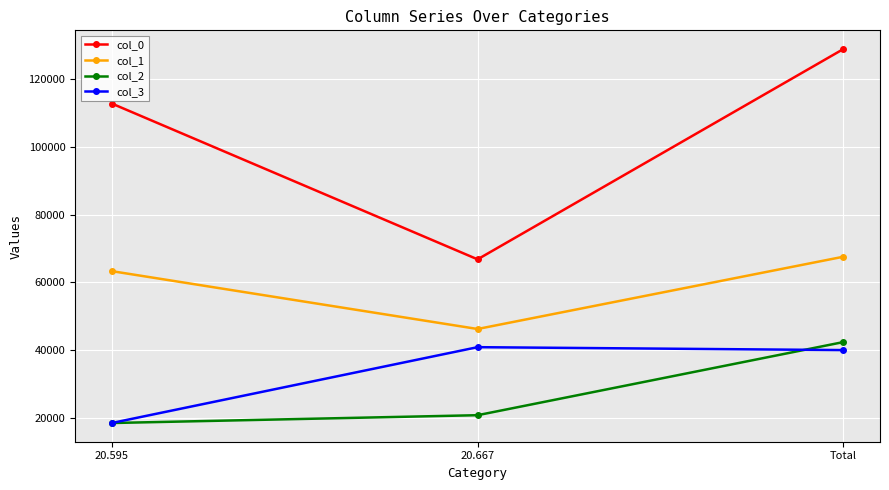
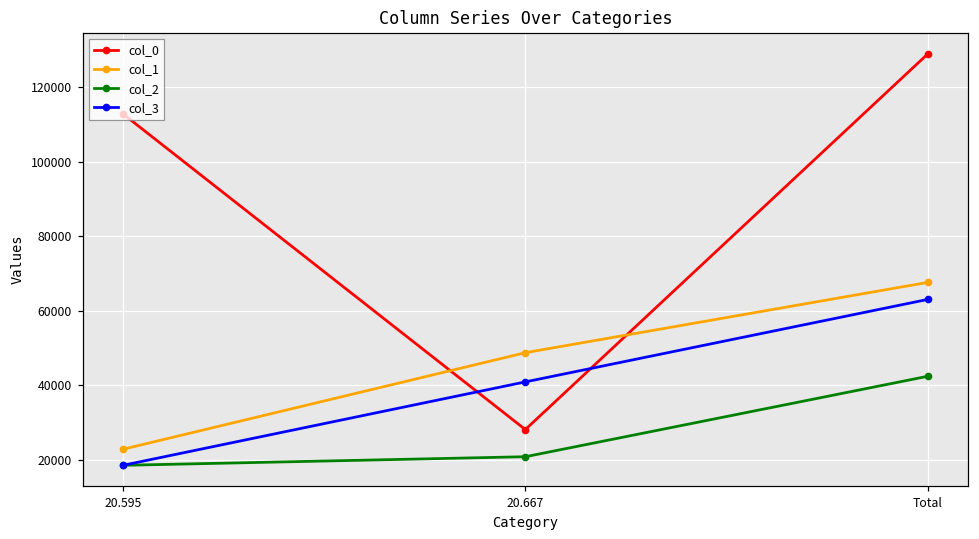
  {
    "col_0": {
      "20.595": 113000,
-     "20.667": 67000,
+     "20.667": 28000,
      "Total": 129000
    },
    "col_1": {
-     "20.595": 63000,
-     "20.667": 46000,
+     "20.595": 23000,
+     "20.667": 49000,
      "Total": 68000
    },
    "col_2": {
      "20.667": 21000,
      "Total": 42000
    },
    "col_3": {
      "20.667": 41000,
-     "Total": 40000
+     "Total": 63000
    }
  }
